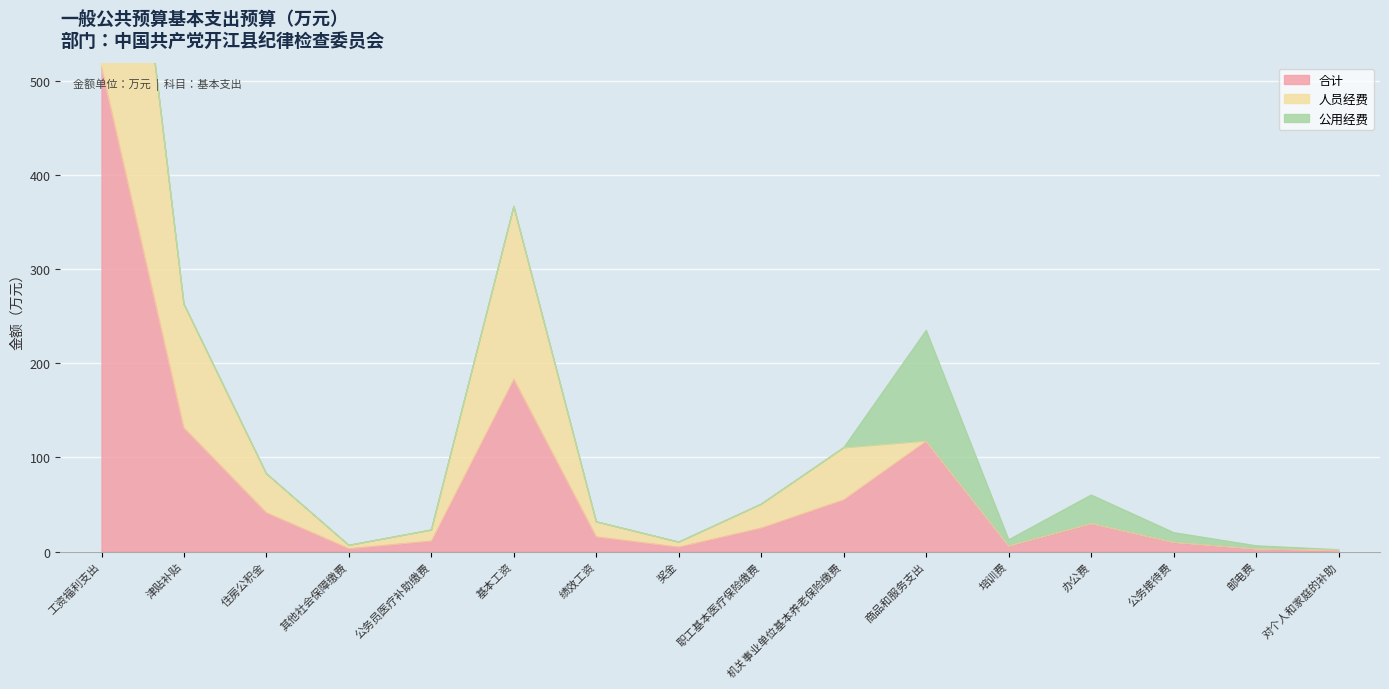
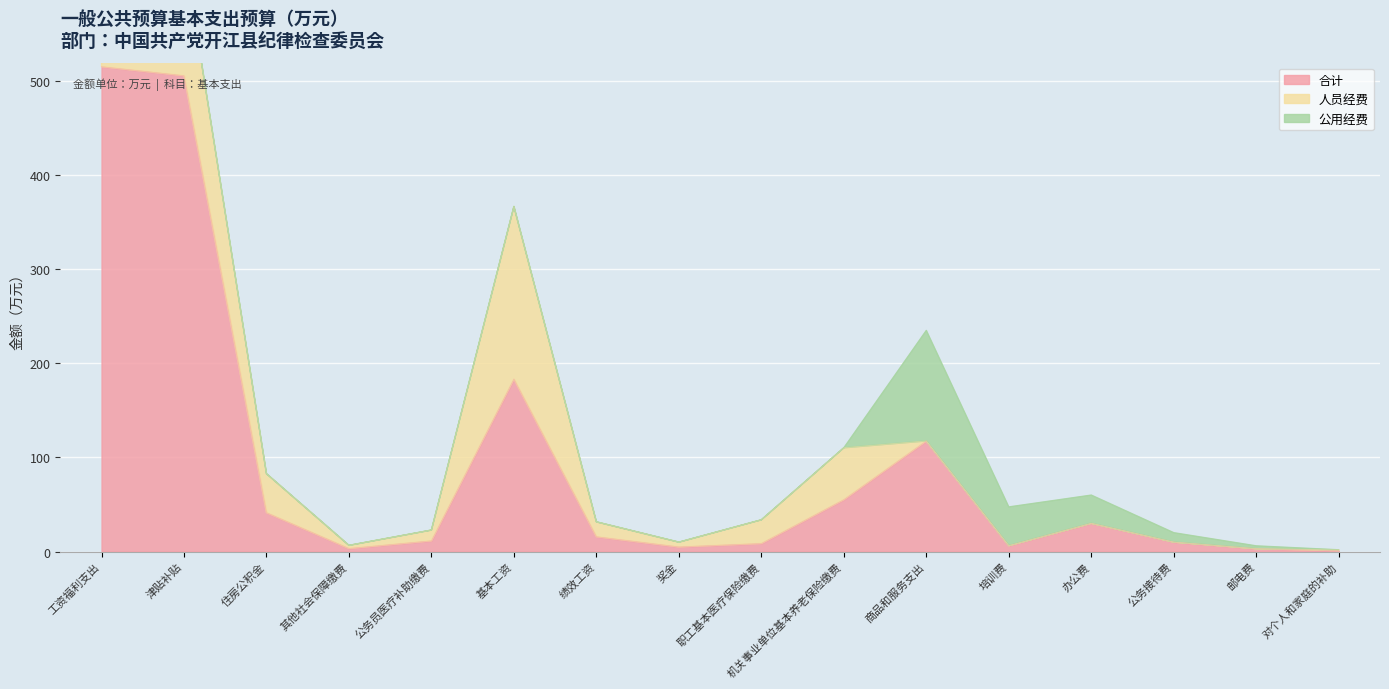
  {
    "合计": {
      "工资福利支出": 520,
-     "津贴补贴": 130,
+     "津贴补贴": 510,
      "住房公积金": 40,
      "其他社会保障缴费": 0,
      "公务员医疗补助缴费": 10,
      "基本工资": 180,
      "绩效工资": 20,
      "奖金": 0,
-     "职工基本医疗保险缴费": 30,
+     "职工基本医疗保险缴费": 10,
      "机关事业单位基本养老保险缴费": 60
    },
    "公用经费": {
      "商品和服务支出": 120,
-     "培训费": 10,
+     "培训费": 40,
      "办公费": 30,
      "公务接待费": 10,
      "邮电费": 0
    }
  }
